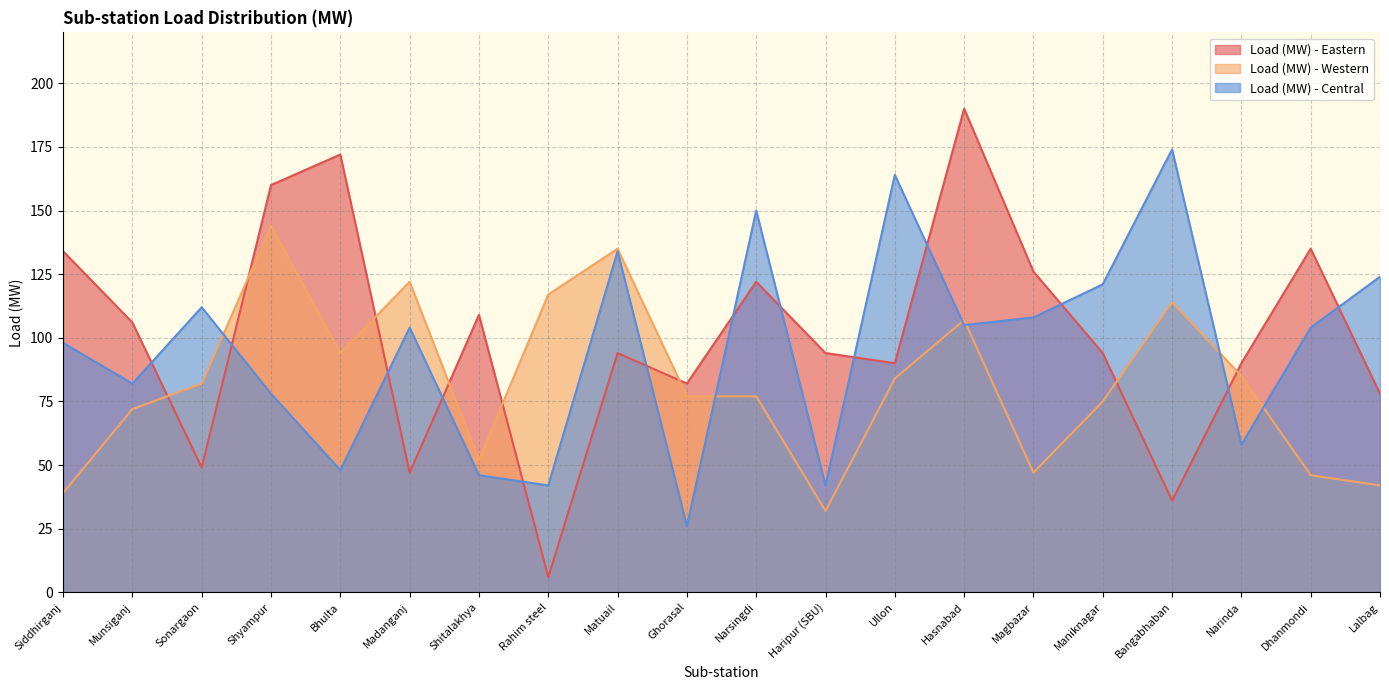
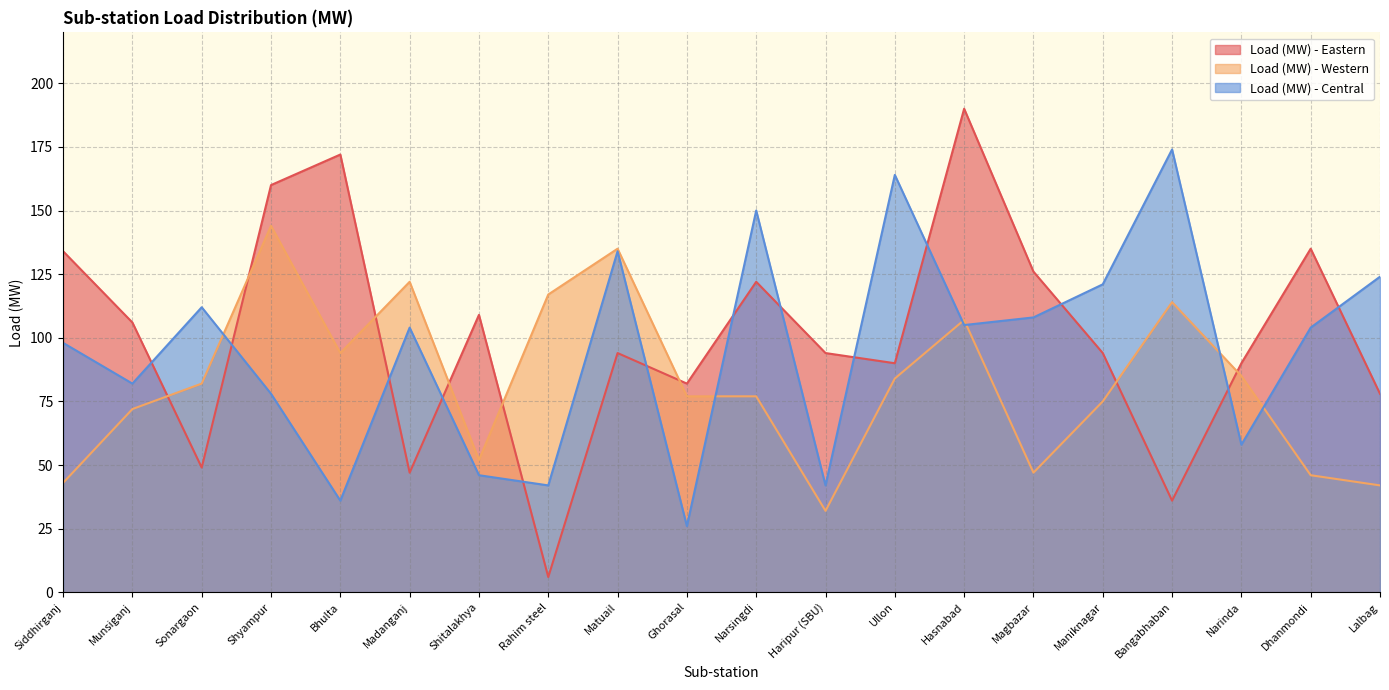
  {
    "Load (MW) - Eastern": {
      "Siddhirganj": 134,
      "Munsiganj": 106,
      "Sonargaon": 49,
      "Shyampur": 160,
      "Bhulta": 172,
      "Madanganj": 47,
      "Shitalakhya": 109,
      "Rahim steel": 6,
      "Matuail": 94,
      "Ghorasal": 82,
      "Narsingdi": 122,
      "Haripur (SBU)": 94,
      "Ullon": 90,
      "Hasnabad": 190,
      "Magbazar": 126,
      "Maniknagar": 94,
      "Bangabhaban": 36,
      "Narinda": 90,
      "Dhanmondi": 135,
      "Lalbag": 78
    },
    "Load (MW) - Western": {
-     "Siddhirganj": 39,
+     "Siddhirganj": 43,
      "Munsiganj": 72,
      "Sonargaon": 82,
      "Shyampur": 144,
      "Bhulta": 94,
      "Madanganj": 122,
      "Shitalakhya": 52,
      "Rahim steel": 117,
      "Ghorasal": 77,
      "Narsingdi": 77,
      "Haripur (SBU)": 32,
      "Ullon": 84,
      "Hasnabad": 107,
      "Magbazar": 47,
      "Maniknagar": 75,
      "Bangabhaban": 114,
      "Narinda": 85,
      "Dhanmondi": 46,
      "Lalbag": 42
    },
    "Load (MW) - Central": {
      "Siddhirganj": 98,
      "Munsiganj": 82,
      "Sonargaon": 112,
      "Shyampur": 78,
-     "Bhulta": 48,
+     "Bhulta": 36,
      "Madanganj": 104,
      "Shitalakhya": 46,
      "Rahim steel": 42,
      "Ghorasal": 26,
      "Narsingdi": 150,
      "Haripur (SBU)": 42,
      "Ullon": 164,
      "Hasnabad": 105,
      "Magbazar": 108,
      "Maniknagar": 121,
      "Bangabhaban": 174,
      "Narinda": 58,
      "Dhanmondi": 104,
      "Lalbag": 124
    }
  }
